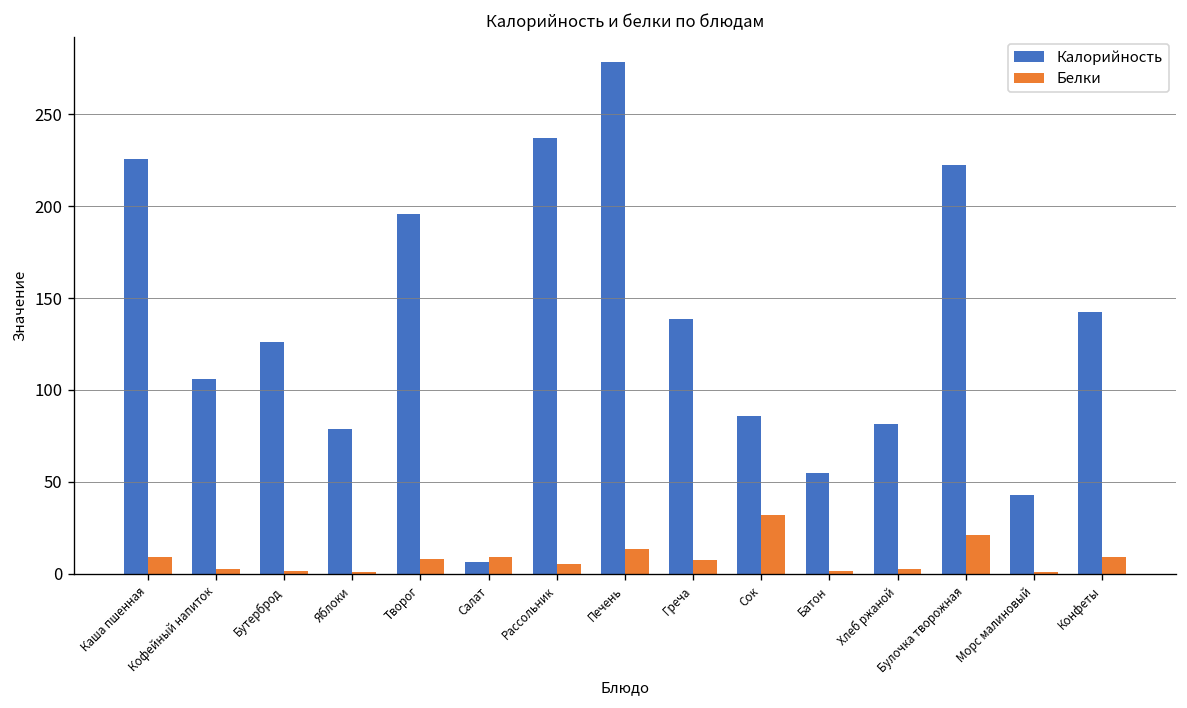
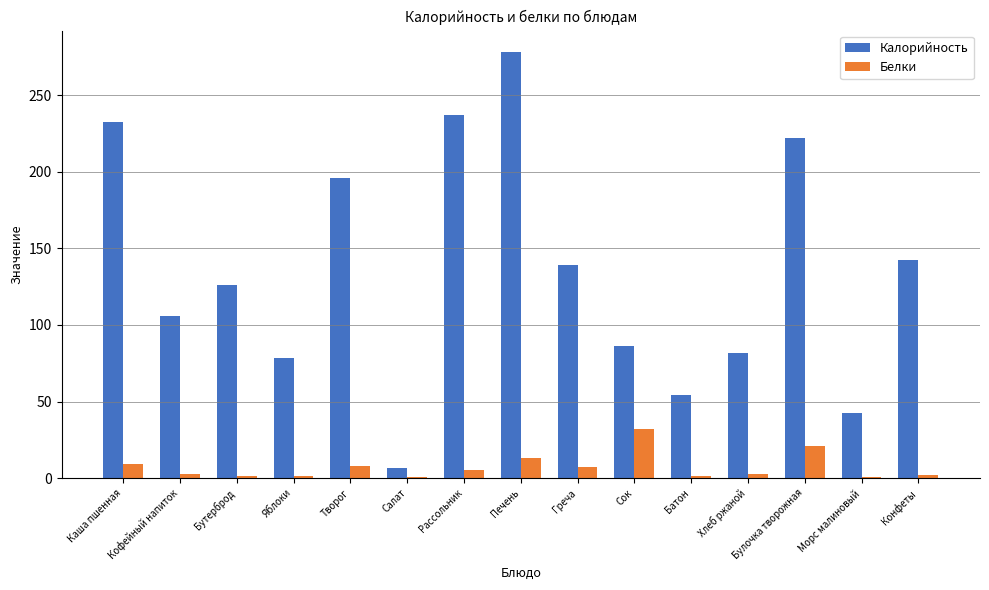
  {
    "Калорийность": {
-     "Каша пшенная": 226,
+     "Каша пшенная": 232,
      "Кофейный напиток": 106,
      "Бутерброд": 126,
      "Яблоки": 79,
      "Творог": 196,
      "Салат": 6,
      "Рассольник": 237,
      "Печень": 278,
      "Греча": 139,
      "Сок": 86,
      "Батон": 55,
      "Хлеб ржаной": 82,
      "Булочка творожная": 222,
      "Морс малиновый": 43,
      "Конфеты": 142
    },
    "Белки": {
      "Каша пшенная": 9,
      "Кофейный напиток": 3,
      "Бутерброд": 2,
      "Творог": 8,
-     "Салат": 9,
+     "Салат": 1,
      "Рассольник": 5,
      "Печень": 13,
      "Греча": 7,
      "Сок": 32,
      "Хлеб ржаной": 3,
      "Булочка творожная": 21,
-     "Конфеты": 9
+     "Конфеты": 2
    }
  }
